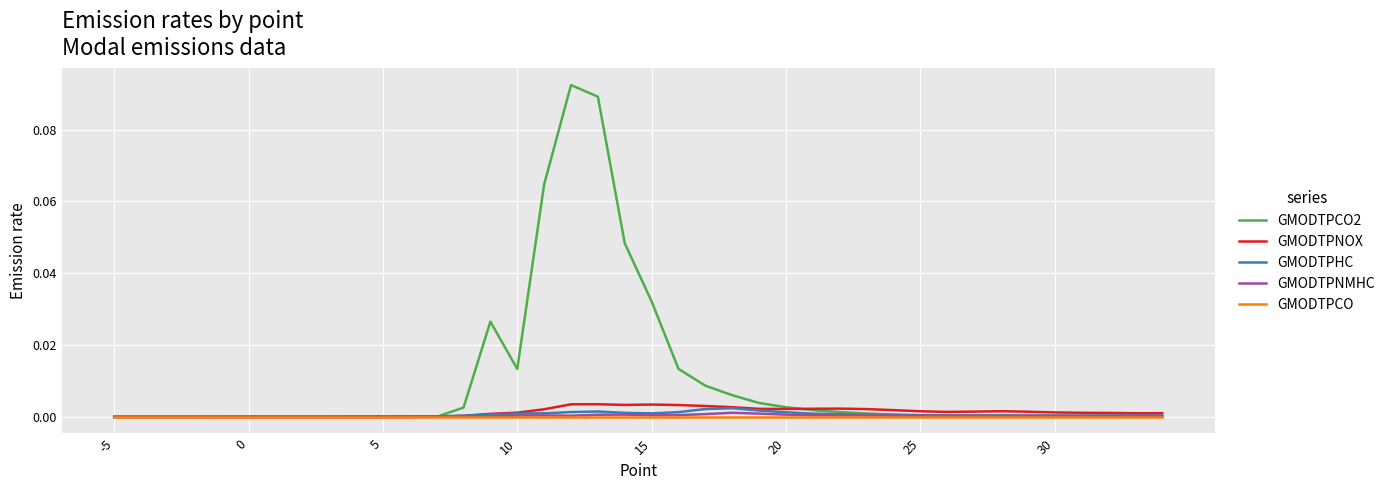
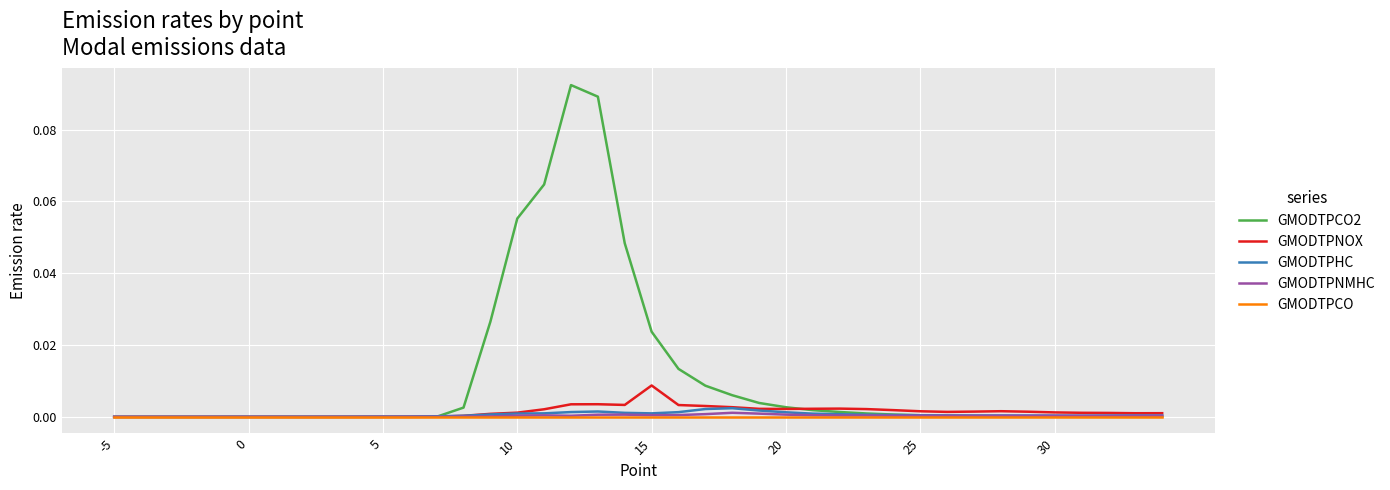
  {
    "GMODTPCO2": {
-     "10": 0.013,
-     "15": 0.032
+     "10": 0.055,
+     "15": 0.024
    },
    "GMODTPNOX": {
-     "15": 0.003,
+     "15": 0.009,
      "25": 0.002,
      "30": 0.001
    }
  }
